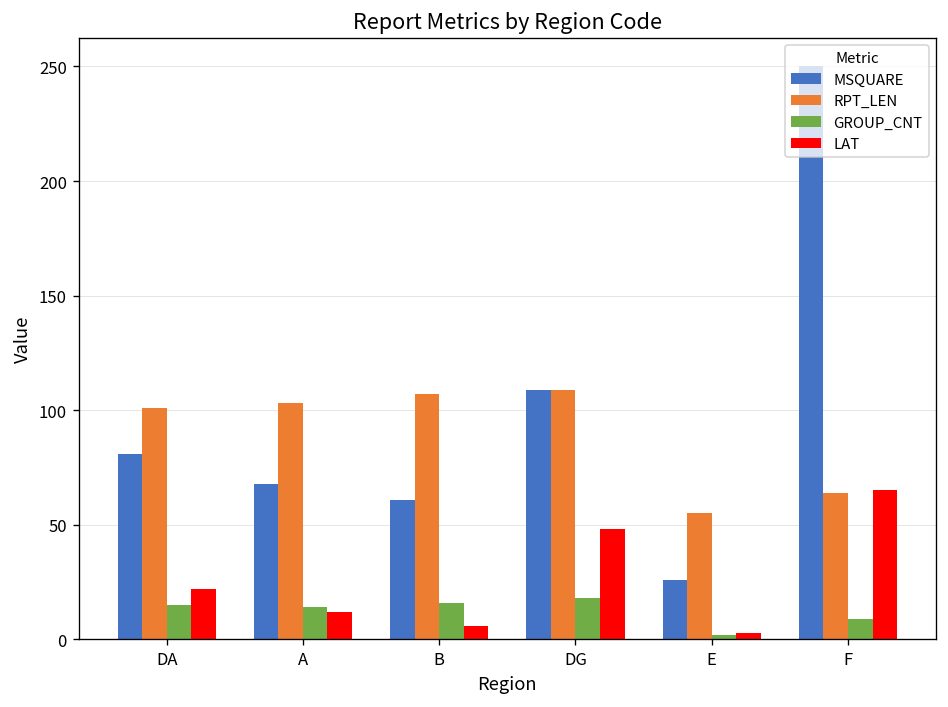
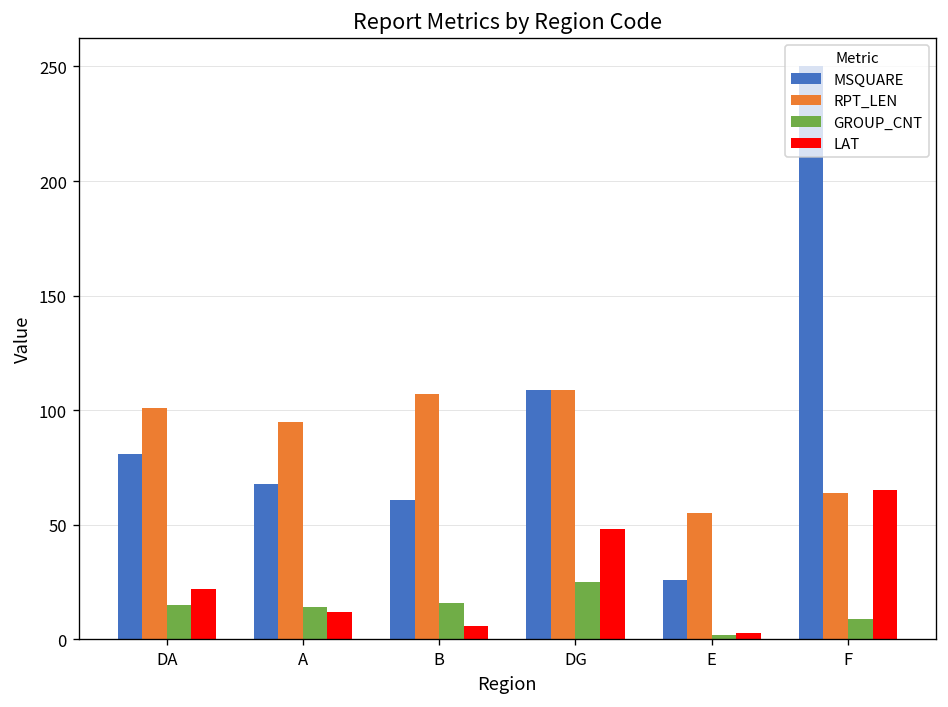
  {
    "MSQUARE": {
      "DA": 81,
      "A": 68,
      "B": 61,
      "DG": 109,
      "E": 26
    },
    "RPT_LEN": {
      "DA": 101,
-     "A": 103,
+     "A": 95,
      "B": 107,
      "DG": 109,
      "E": 55,
      "F": 64
    },
    "GROUP_CNT": {
      "DA": 15,
      "A": 14,
      "B": 16,
-     "DG": 18,
+     "DG": 25,
      "E": 2,
      "F": 9
    },
    "LAT": {
      "DA": 22,
      "A": 12,
      "B": 6,
      "DG": 48,
      "E": 3,
      "F": 65
    }
  }
